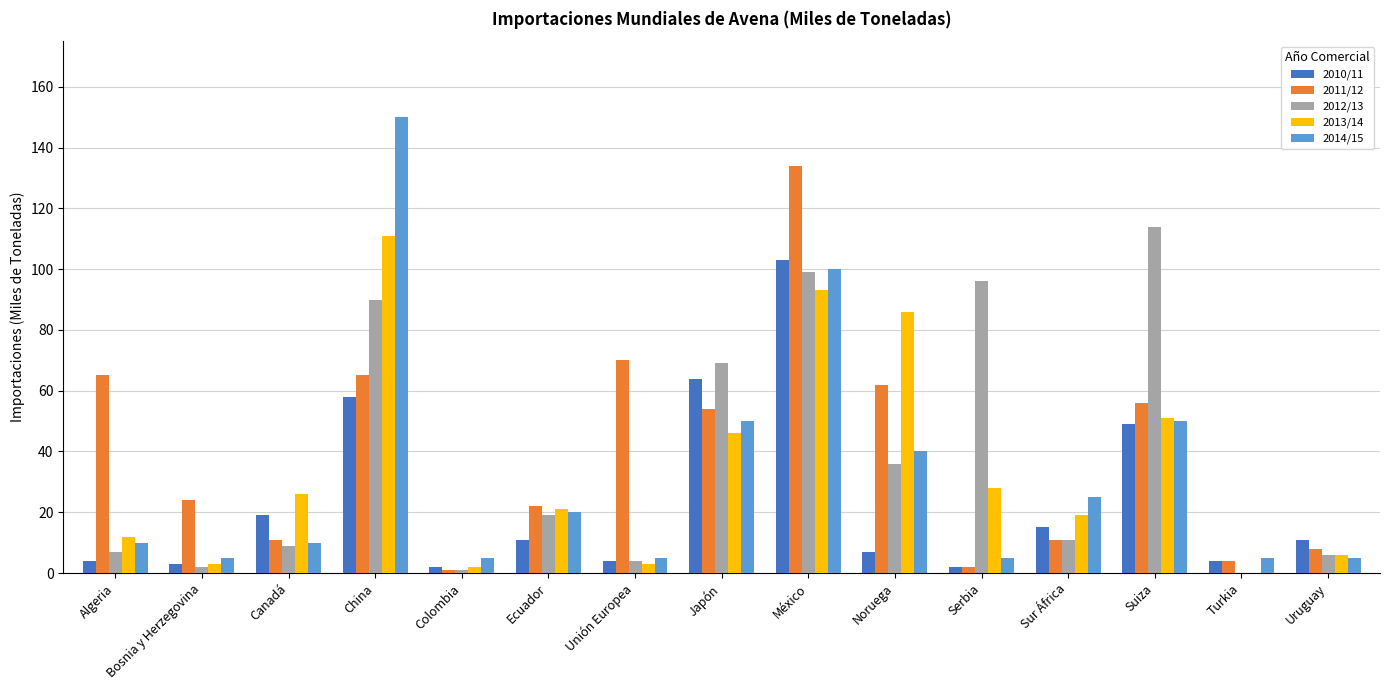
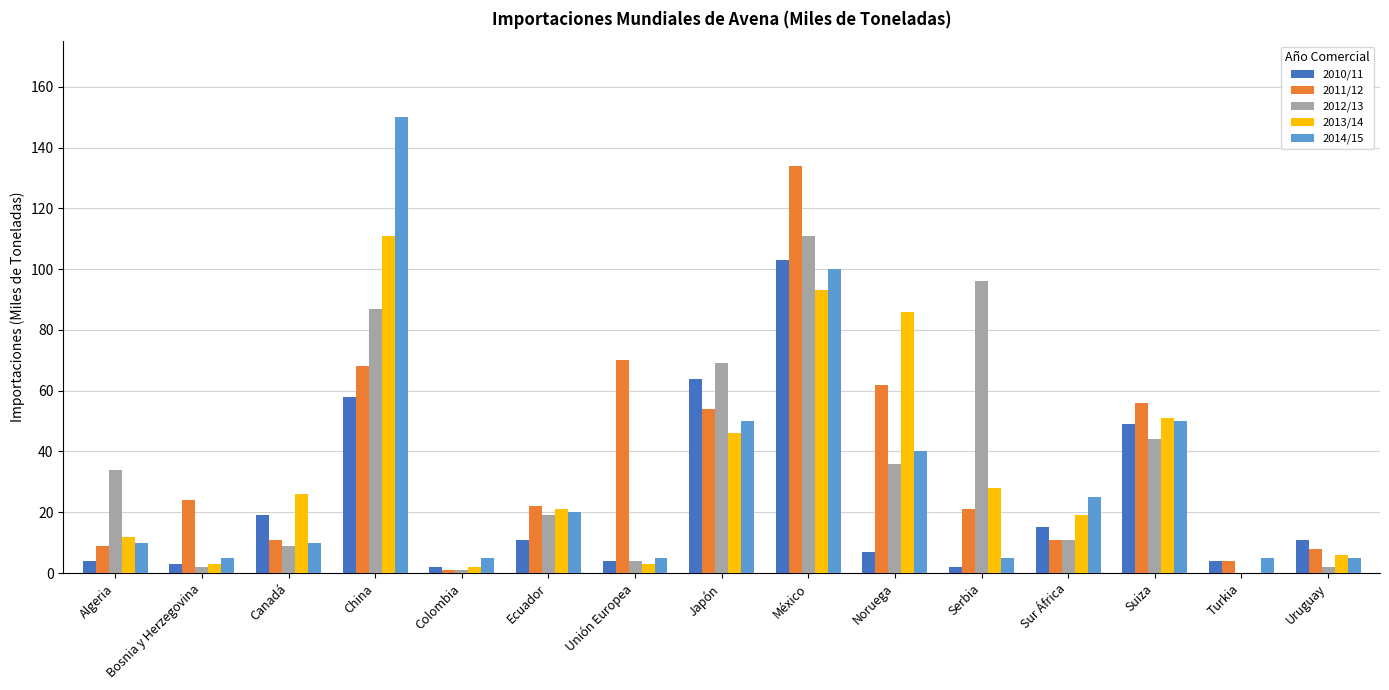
  {
    "2011/12": {
-     "Algeria": 65,
+     "Algeria": 9,
      "Bosnia y Herzegovina": 24,
      "Canadá": 11,
-     "China": 65,
+     "China": 68,
      "Colombia": 1,
      "Ecuador": 22,
      "Unión Europea": 70,
      "Japón": 54,
      "México": 134,
      "Noruega": 62,
-     "Serbia": 2,
+     "Serbia": 21,
      "Sur África": 11,
      "Suiza": 56,
      "Turkia": 4,
      "Uruguay": 8
    },
    "2012/13": {
-     "Algeria": 7,
+     "Algeria": 34,
      "Bosnia y Herzegovina": 2,
      "Canadá": 9,
-     "China": 90,
+     "China": 87,
      "Colombia": 1,
      "Ecuador": 19,
      "Unión Europea": 4,
      "Japón": 69,
-     "México": 99,
+     "México": 111,
      "Noruega": 36,
      "Serbia": 96,
      "Sur África": 11,
-     "Suiza": 114,
+     "Suiza": 44,
      "Turkia": 0,
-     "Uruguay": 6
+     "Uruguay": 2
    },
    "2013/14": {
      "Algeria": 12,
      "Bosnia y Herzegovina": 3,
      "Canadá": 26,
      "China": 111,
      "Colombia": 2,
      "Ecuador": 21,
      "Unión Europea": 3,
      "Japón": 46,
      "México": 93,
      "Noruega": 86,
      "Serbia": 28,
      "Sur África": 19,
      "Suiza": 51,
      "Turkia": 0,
      "Uruguay": 6
    }
  }
